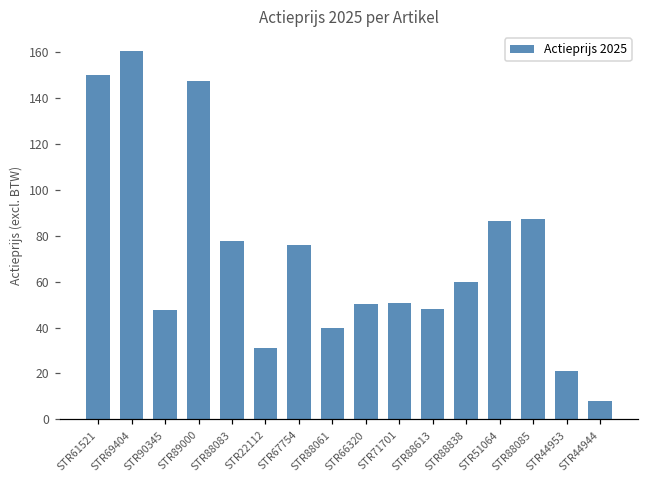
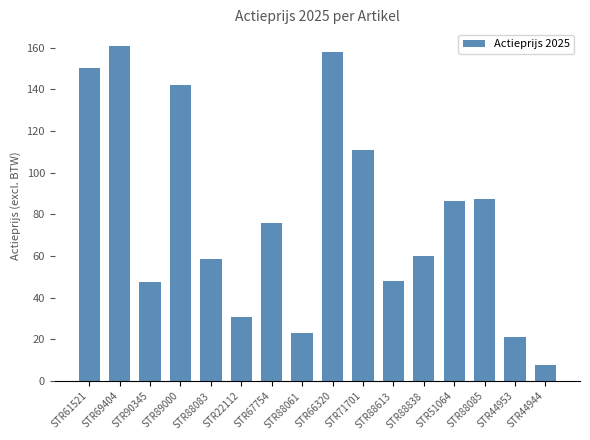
  {
    "STR61521": 150,
    "STR69404": 161,
    "STR90345": 48,
-   "STR89000": 148,
-   "STR88083": 78,
+   "STR89000": 142,
+   "STR88083": 59,
    "STR22112": 31,
    "STR67754": 76,
-   "STR88061": 40,
-   "STR66320": 50,
-   "STR71701": 51,
+   "STR88061": 23,
+   "STR66320": 158,
+   "STR71701": 111,
    "STR88613": 48,
    "STR88838": 60,
    "STR51064": 86,
    "STR88085": 88,
    "STR44953": 21,
    "STR44944": 8
  }
